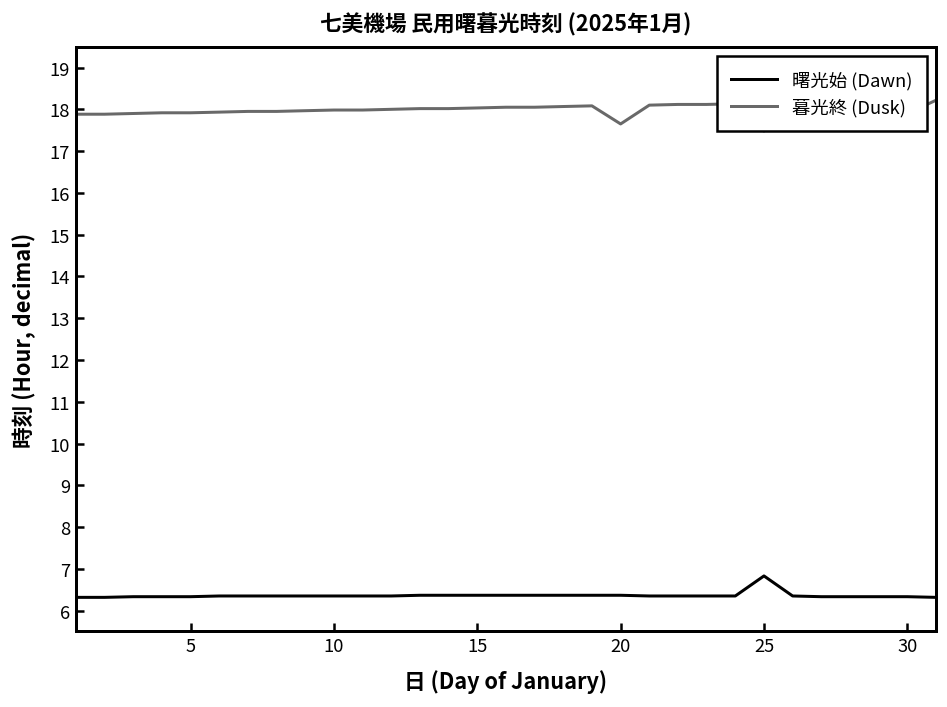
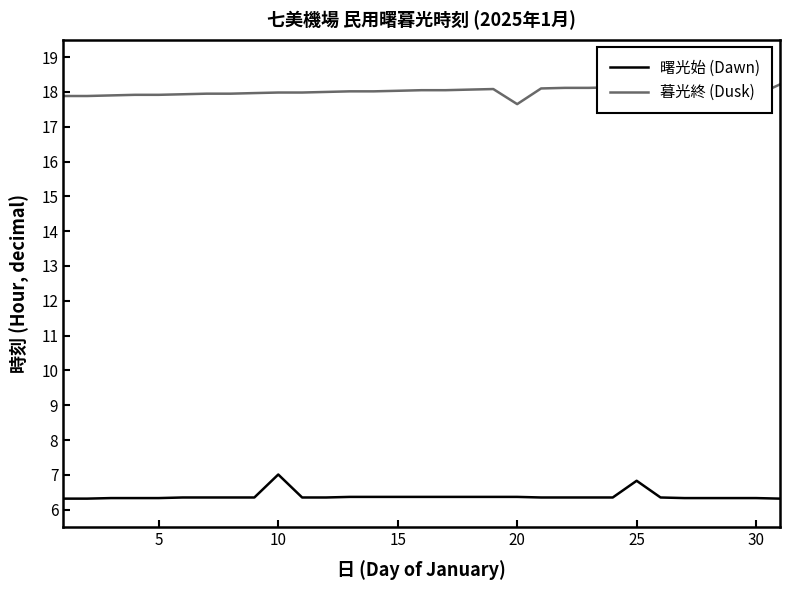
  {
    "曙光始 (Dawn)": {
      "5": 6.3,
-     "10": 6.4,
+     "10": 7.0,
      "15": 6.4,
      "20": 6.4,
      "25": 6.8,
      "30": 6.3
    },
    "暮光終 (Dusk)": {
      "5": 17.9,
      "10": 18.0,
      "15": 18.0,
      "20": 17.7
    }
  }
